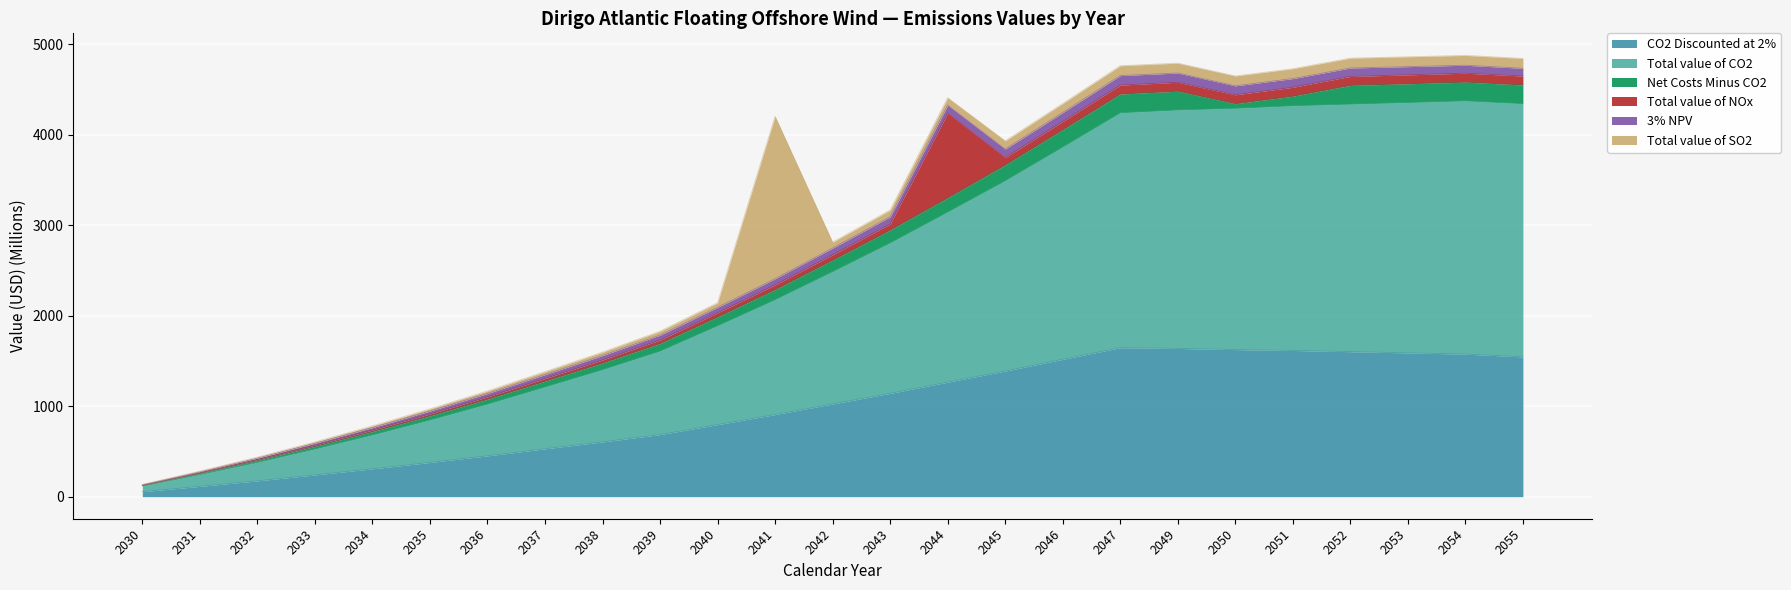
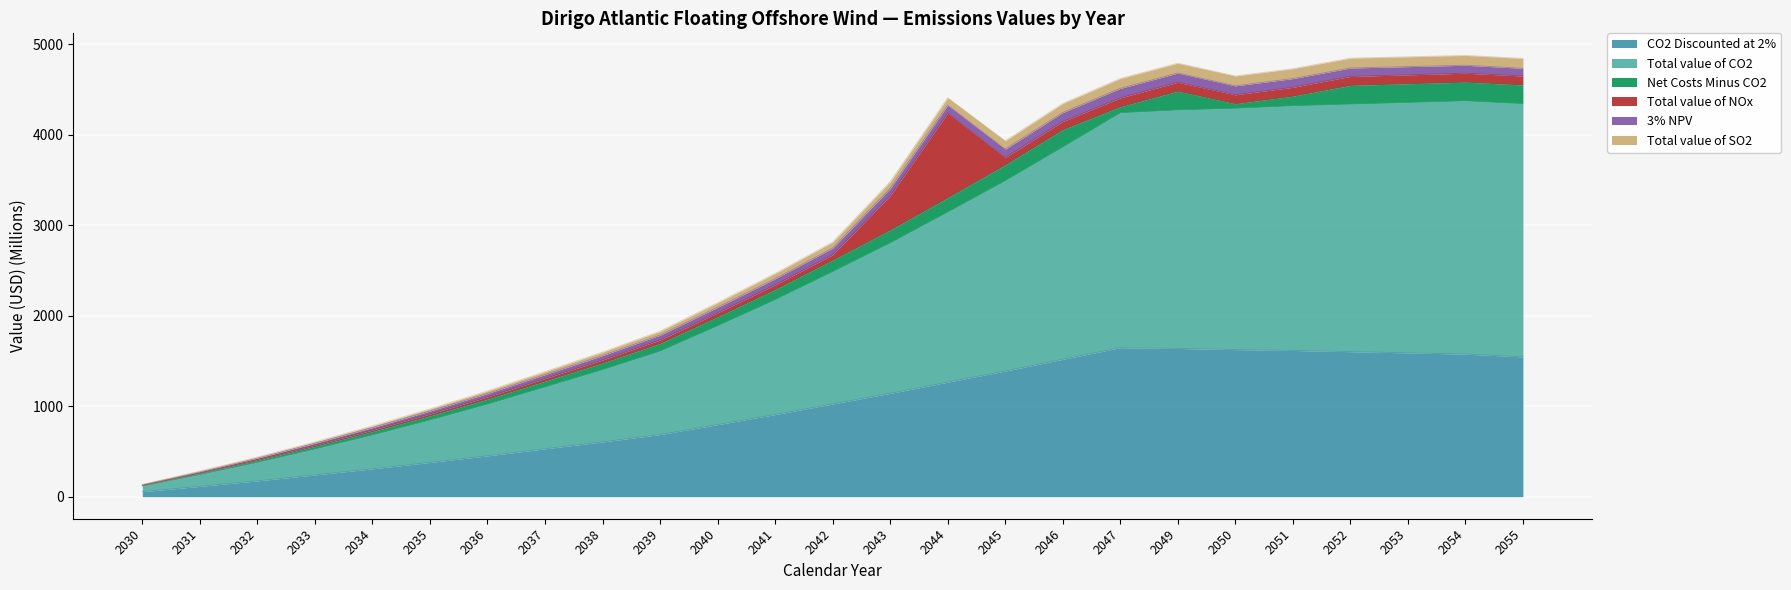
  {
    "Net Costs Minus CO2": {
      "2037": 100,
      "2038": 100,
      "2039": 100,
      "2040": 100,
      "2041": 100,
      "2042": 100,
      "2043": 100,
      "2044": 200,
      "2045": 200,
      "2046": 200,
-     "2047": 200,
+     "2047": 100,
      "2049": 200,
      "2050": 100,
      "2051": 100,
      "2052": 200,
      "2053": 200,
      "2054": 200,
      "2055": 200
    },
    "Total value of NOx": {
      "2037": 0,
      "2038": 0,
      "2039": 0,
      "2040": 0,
      "2041": 100,
      "2042": 100,
-     "2043": 100,
+     "2043": 400,
      "2044": 900,
      "2045": 100,
      "2046": 100,
      "2047": 100,
      "2049": 100,
      "2050": 100,
      "2051": 100,
      "2052": 100,
      "2053": 100,
      "2054": 100,
      "2055": 100
    },
    "3% NPV": {
      "2036": 0,
      "2037": 0,
      "2038": 0,
      "2039": 100,
      "2040": 100,
      "2041": 100,
      "2042": 100,
      "2043": 100,
      "2044": 100,
      "2045": 100,
      "2046": 100,
      "2047": 100,
      "2049": 100,
      "2050": 100,
      "2051": 100,
      "2052": 100,
      "2053": 100,
      "2054": 100,
      "2055": 100
    },
    "Total value of SO2": {
      "2036": 0,
      "2037": 0,
      "2038": 0,
      "2039": 0,
      "2040": 100,
-     "2041": 1800,
+     "2041": 100,
      "2042": 100,
      "2043": 100,
      "2044": 100,
      "2045": 100,
      "2046": 100,
      "2047": 100,
      "2049": 100,
      "2050": 100,
      "2051": 100,
      "2052": 100,
      "2053": 100,
      "2054": 100,
      "2055": 100
    }
  }
